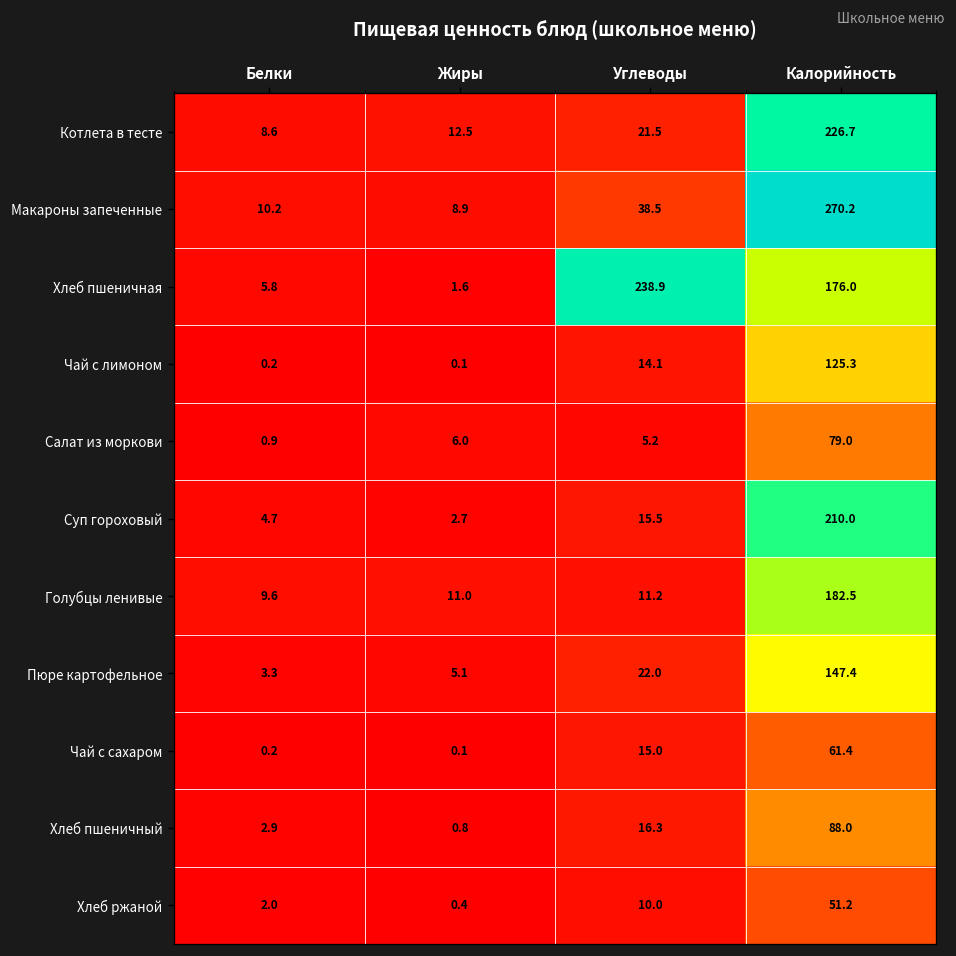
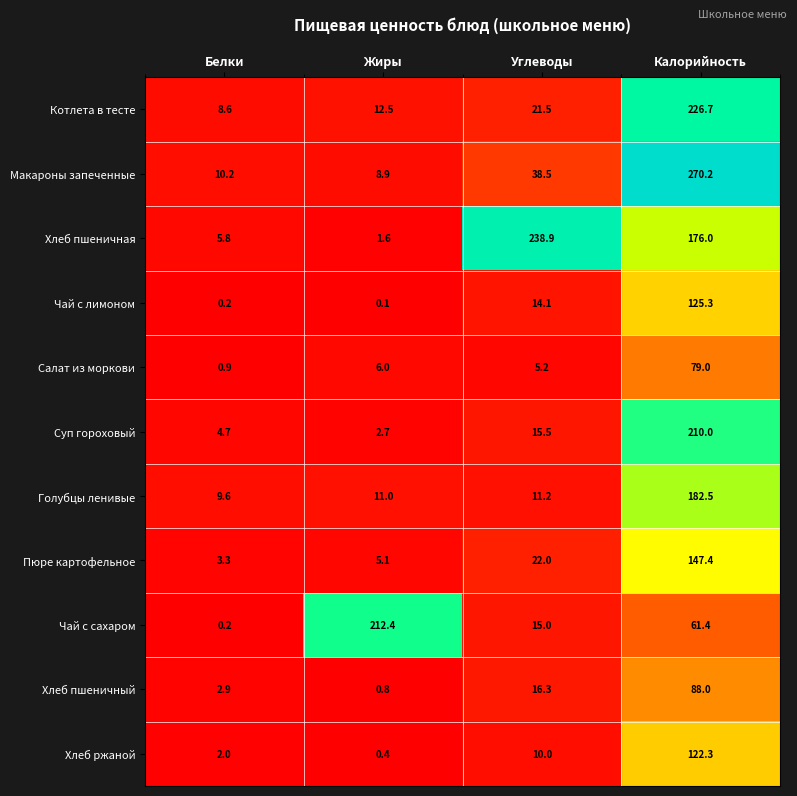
  {
    "Котлета в тесте": {
      "Белки": 8.6,
      "Жиры": 12.5,
      "Углеводы": 21.5,
      "Калорийность": 226.7
    },
    "Макароны запеченные": {
      "Белки": 10.2,
      "Жиры": 8.9,
      "Углеводы": 38.5,
      "Калорийность": 270.2
    },
    "Хлеб пшеничная": {
      "Белки": 5.8,
      "Жиры": 1.6,
      "Углеводы": 238.9,
      "Калорийность": 176.0
    },
    "Чай с лимоном": {
      "Белки": 0.2,
      "Жиры": 0.1,
      "Углеводы": 14.1,
      "Калорийность": 125.3
    },
    "Салат из моркови": {
      "Белки": 0.9,
      "Жиры": 6.0,
      "Углеводы": 5.2,
      "Калорийность": 79.0
    },
    "Суп гороховый": {
      "Белки": 4.7,
      "Жиры": 2.7,
      "Углеводы": 15.5,
      "Калорийность": 210.0
    },
    "Голубцы ленивые": {
      "Белки": 9.6,
      "Жиры": 11.0,
      "Углеводы": 11.2,
      "Калорийность": 182.5
    },
    "Пюре картофельное": {
      "Белки": 3.3,
      "Жиры": 5.1,
      "Углеводы": 22.0,
      "Калорийность": 147.4
    },
    "Чай с сахаром": {
      "Белки": 0.2,
-     "Жиры": 0.1,
+     "Жиры": 212.4,
      "Углеводы": 15.0,
      "Калорийность": 61.4
    },
    "Хлеб пшеничный": {
      "Белки": 2.9,
      "Жиры": 0.8,
      "Углеводы": 16.3,
      "Калорийность": 88.0
    },
    "Хлеб ржаной": {
      "Белки": 2.0,
      "Жиры": 0.4,
      "Углеводы": 10.0,
-     "Калорийность": 51.2
+     "Калорийность": 122.3
    }
  }
